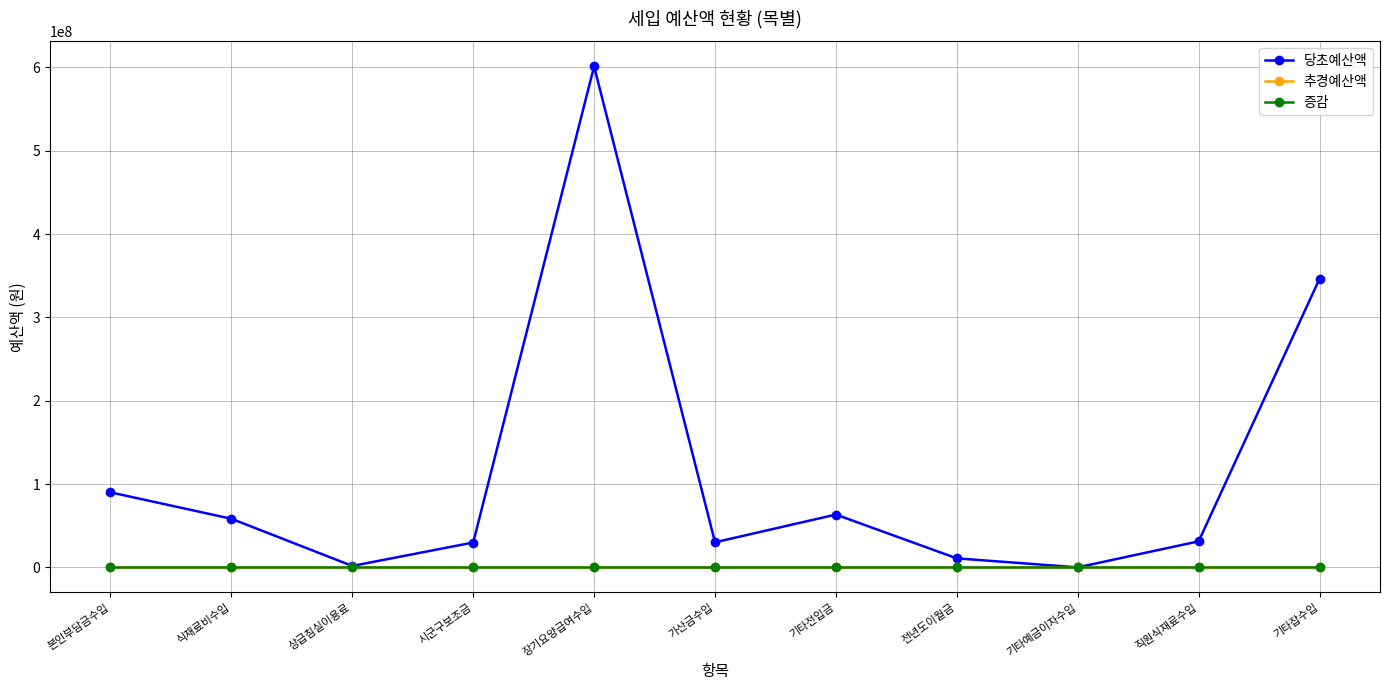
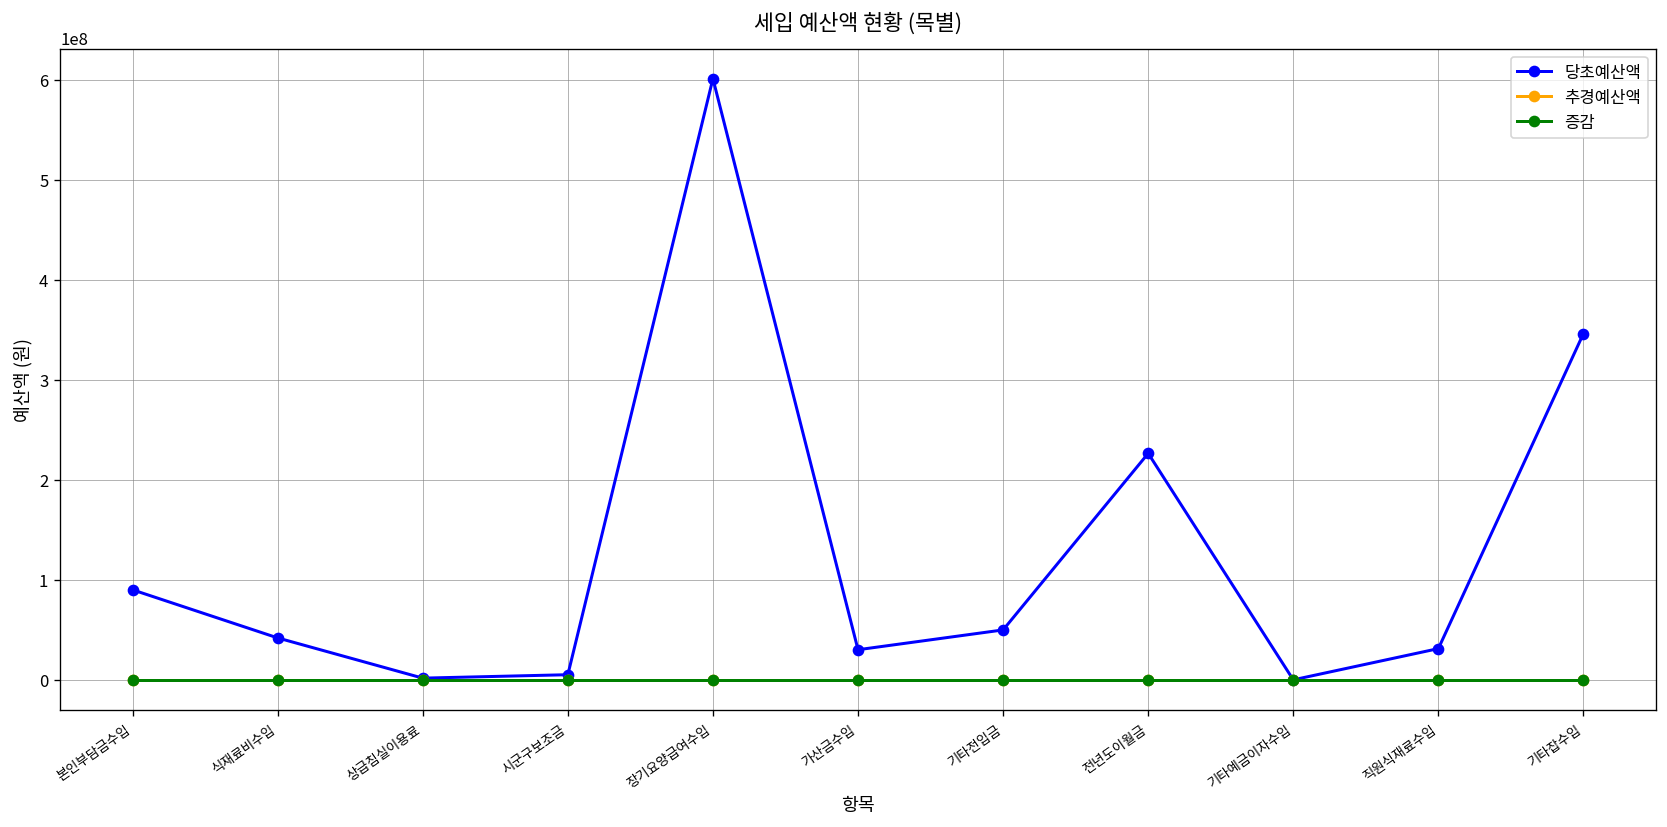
  {
    "당초예산액": {
      "본인부담금수입": 90000000,
-     "식재료비수입": 60000000,
-     "시군구보조금": 30000000,
+     "식재료비수입": 40000000,
+     "시군구보조금": 10000000,
      "장기요양급여수입": 600000000,
      "가산금수입": 30000000,
-     "기타전입금": 60000000,
-     "전년도이월금": 10000000,
+     "기타전입금": 50000000,
+     "전년도이월금": 230000000,
      "직원식재료수입": 30000000,
      "기타잡수입": 350000000
    },
    "증감": {
      "본인부담금수입": 0,
      "식재료비수입": 0,
      "시군구보조금": 0,
      "장기요양급여수입": 0,
      "가산금수입": 0,
      "기타전입금": 0,
      "전년도이월금": 0,
      "직원식재료수입": 0,
      "기타잡수입": 0
    }
  }
